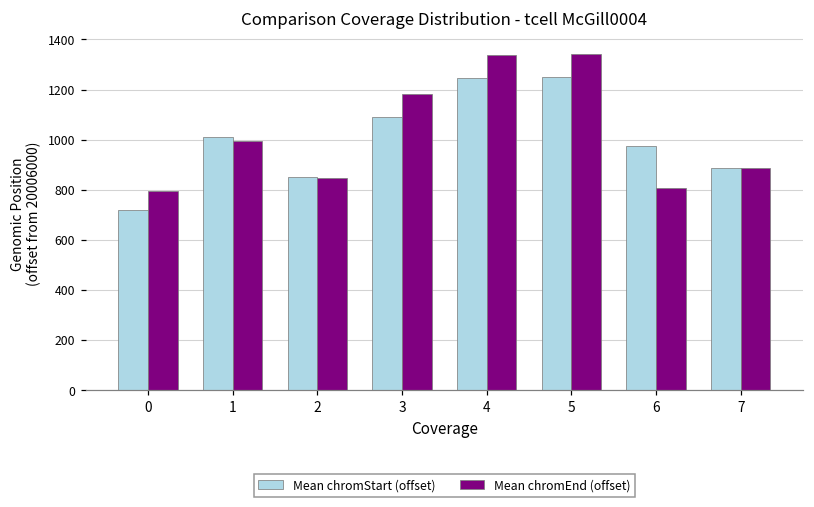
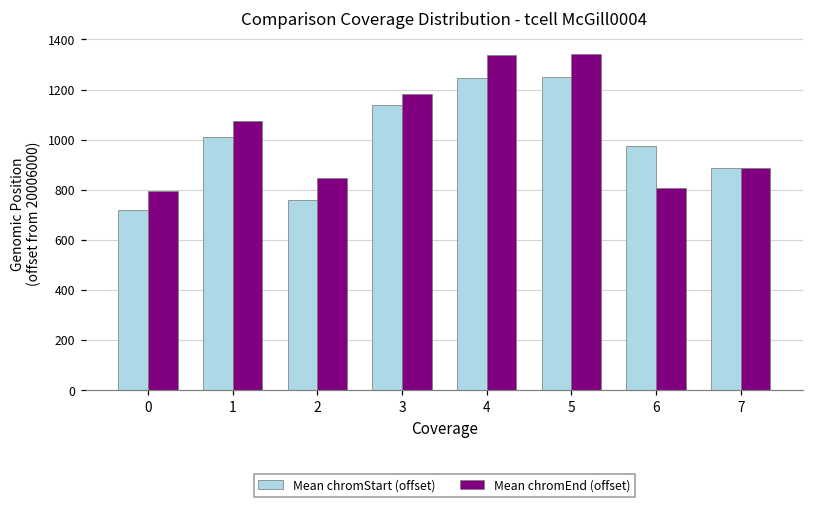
  {
    "Mean chromStart (offset)": {
      "0": 720,
      "1": 1010,
-     "2": 850,
-     "3": 1090,
+     "2": 760,
+     "3": 1140,
      "4": 1250,
      "5": 1250,
      "6": 970,
      "7": 890
    },
    "Mean chromEnd (offset)": {
      "0": 800,
-     "1": 990,
+     "1": 1070,
      "2": 850,
      "3": 1180,
      "4": 1340,
      "5": 1340,
      "6": 810,
      "7": 890
    }
  }
